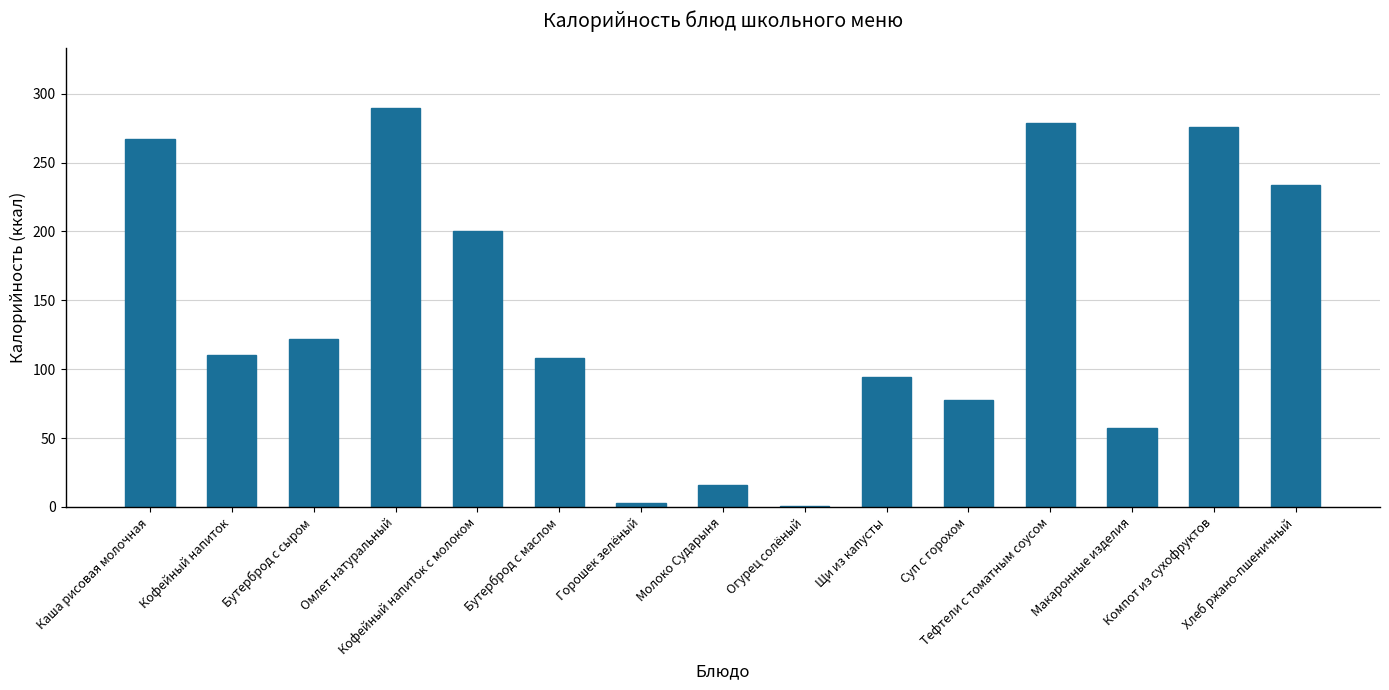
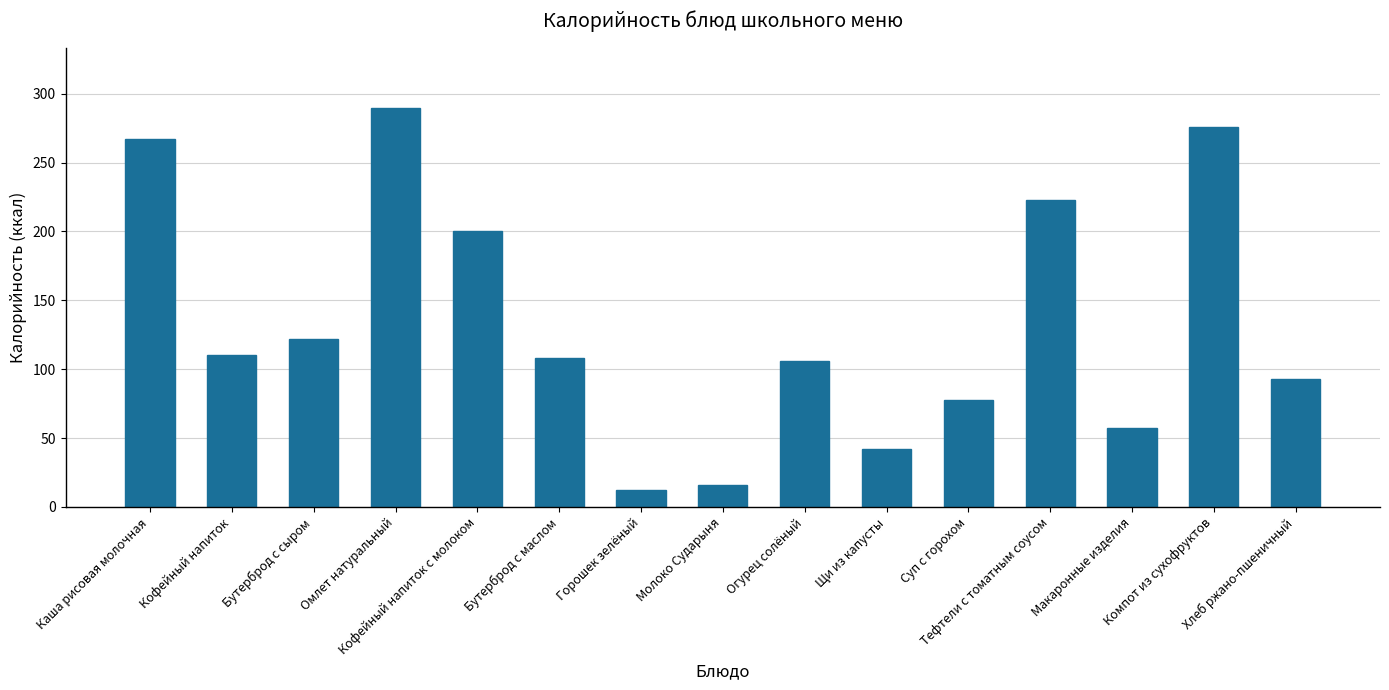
  {
    "Каша рисовая молочная": 267,
    "Кофейный напиток": 110,
    "Бутерброд с сыром": 122,
    "Омлет натуральный": 290,
    "Кофейный напиток с молоком": 200,
    "Бутерброд с маслом": 108,
-   "Горошек зелёный": 3,
+   "Горошек зелёный": 12,
    "Молоко Сударыня": 16,
-   "Огурец солёный": 1,
-   "Щи из капусты": 94,
+   "Огурец солёный": 106,
+   "Щи из капусты": 42,
    "Суп с горохом": 78,
-   "Тефтели с томатным соусом": 279,
+   "Тефтели с томатным соусом": 223,
    "Макаронные изделия": 57,
    "Компот из сухофруктов": 276,
-   "Хлеб ржано-пшеничный": 234
+   "Хлеб ржано-пшеничный": 93
  }
